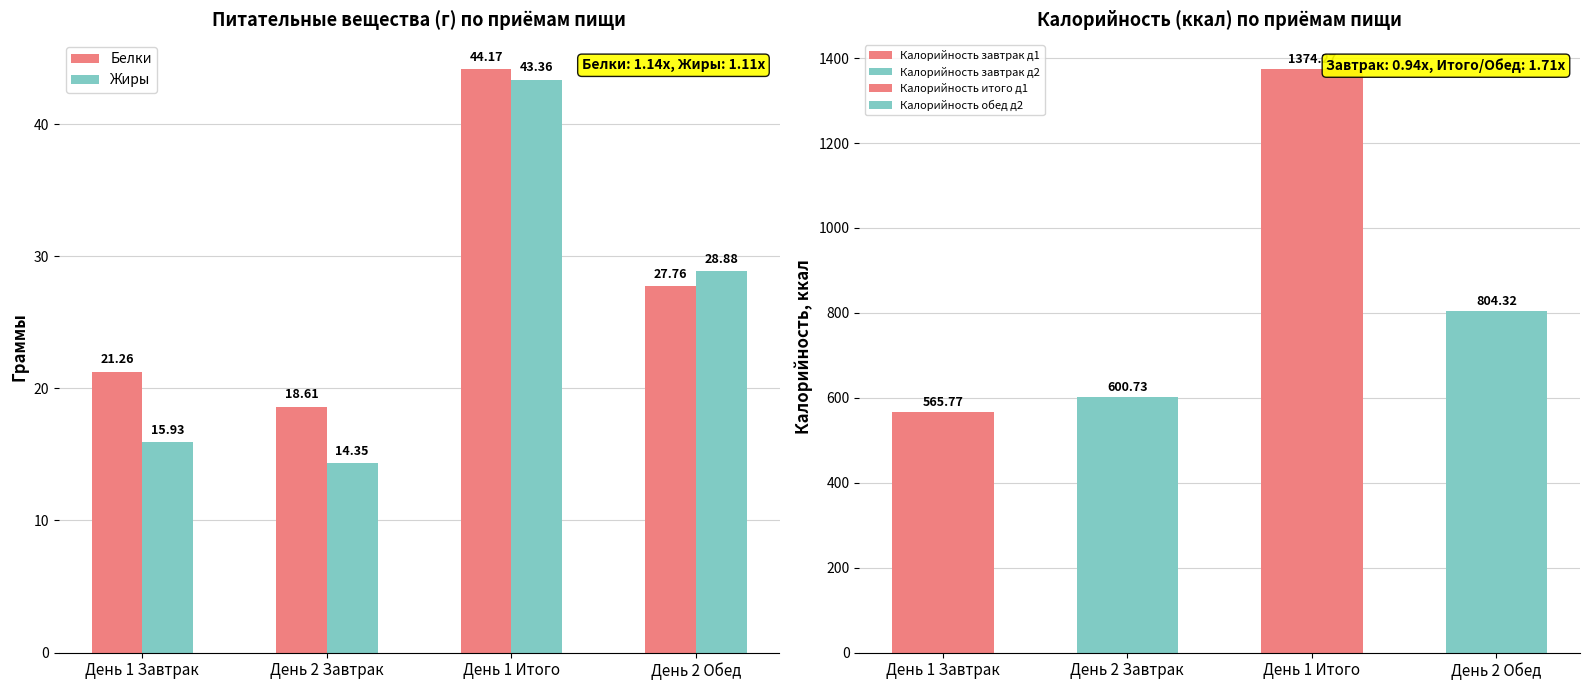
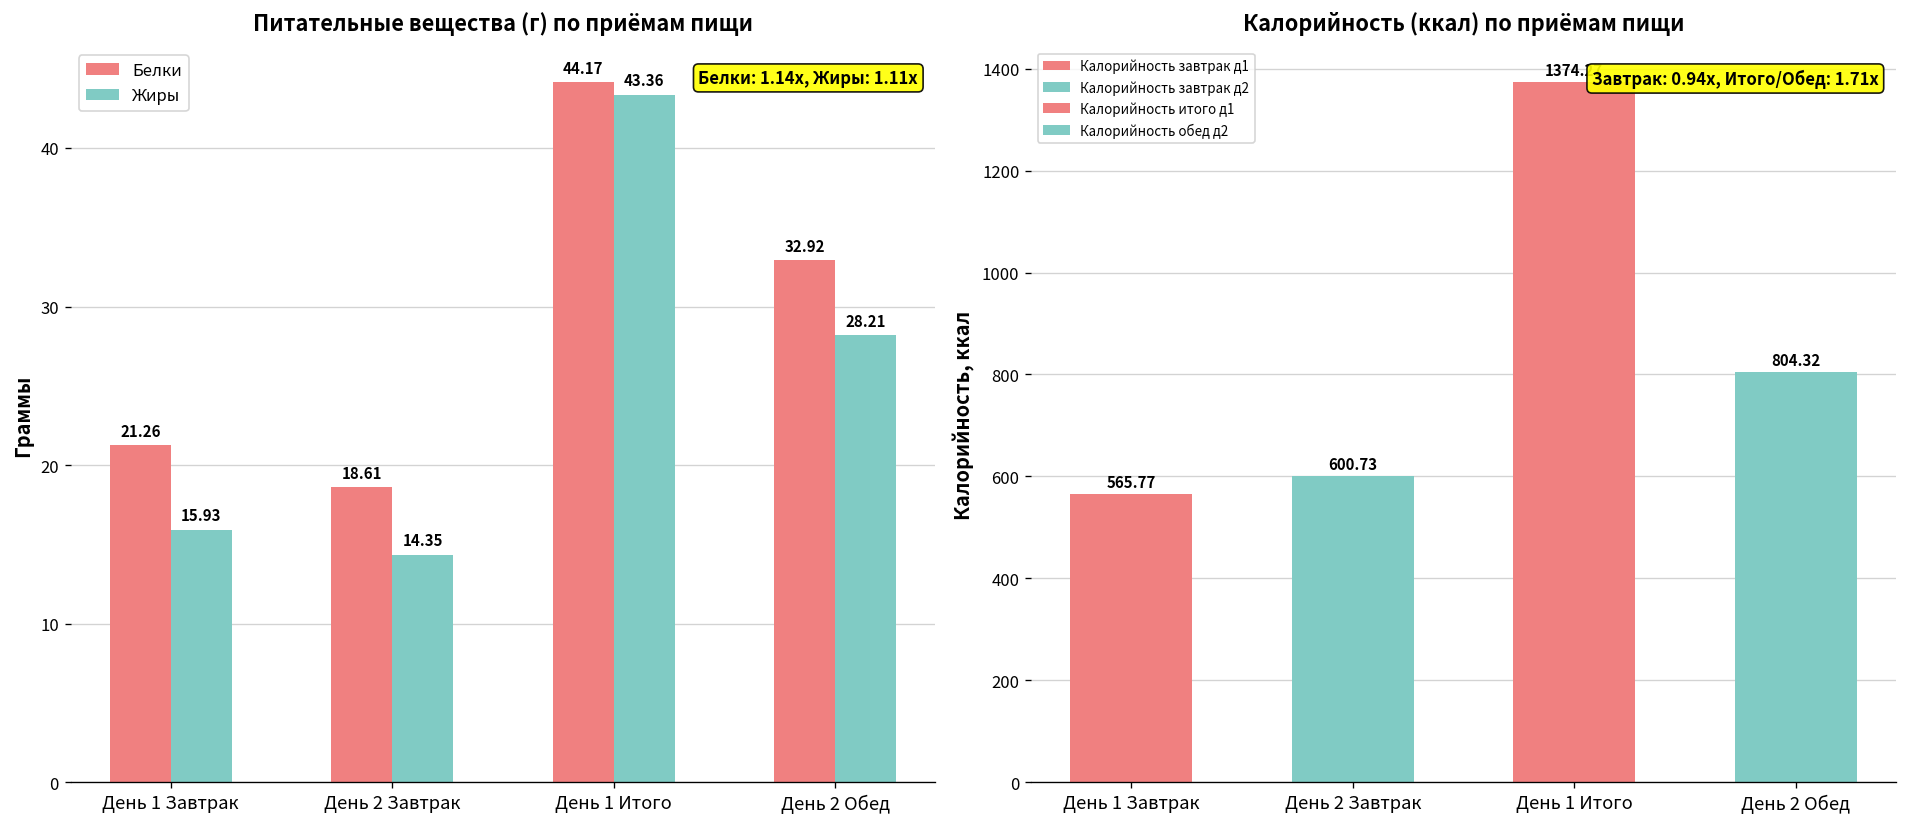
  {
    "Питательные вещества (г) по приёмам пищи": {
      "Белки": {
        "День 1 Завтрак": 21.26,
        "День 2 Завтрак": 18.61,
        "День 1 Итого": 44.17,
-       "День 2 Обед": 27.76
+       "День 2 Обед": 32.92
      },
      "Жиры": {
        "День 1 Завтрак": 15.93,
        "День 2 Завтрак": 14.35,
        "День 1 Итого": 43.36,
-       "День 2 Обед": 28.88
+       "День 2 Обед": 28.21
      }
    }
  }
